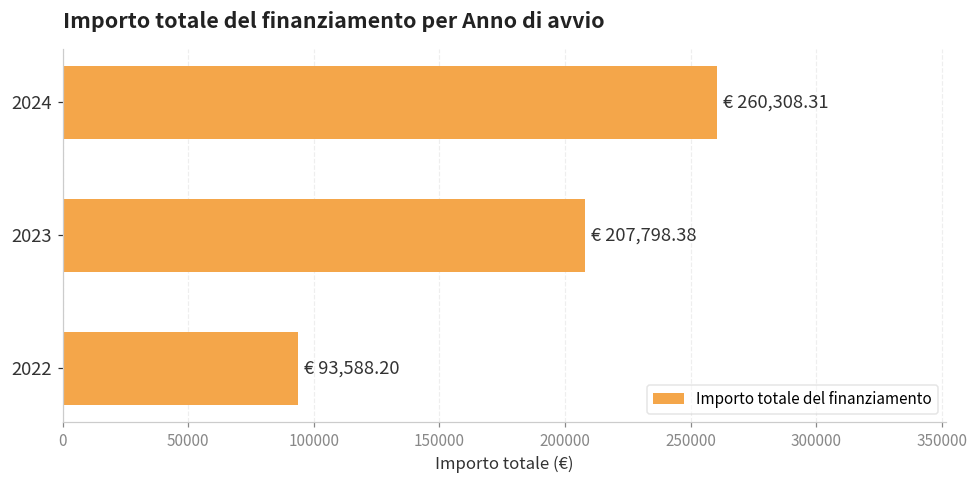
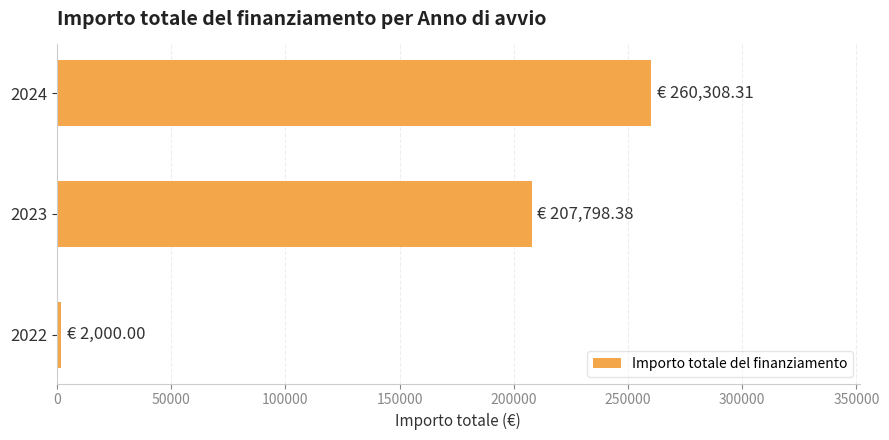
  {
    "2024": "260,308.31",
    "2023": "207,798.38",
-   "2022": "93,588.20"
+   "2022": "2,000.00"
  }
